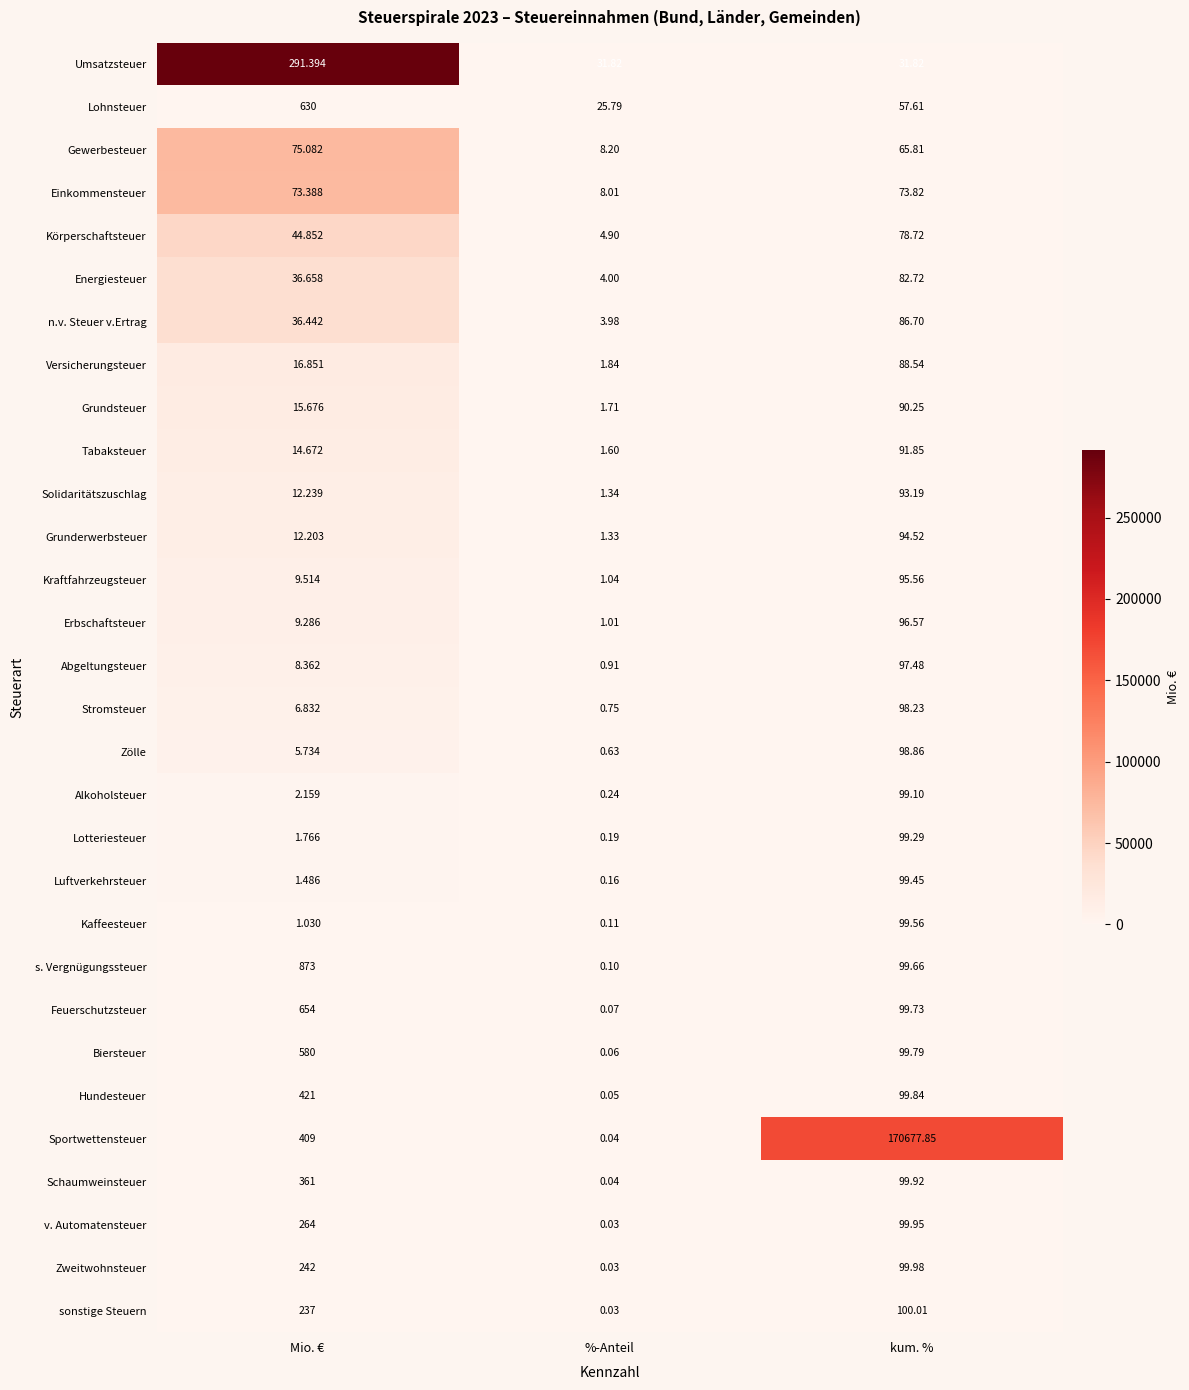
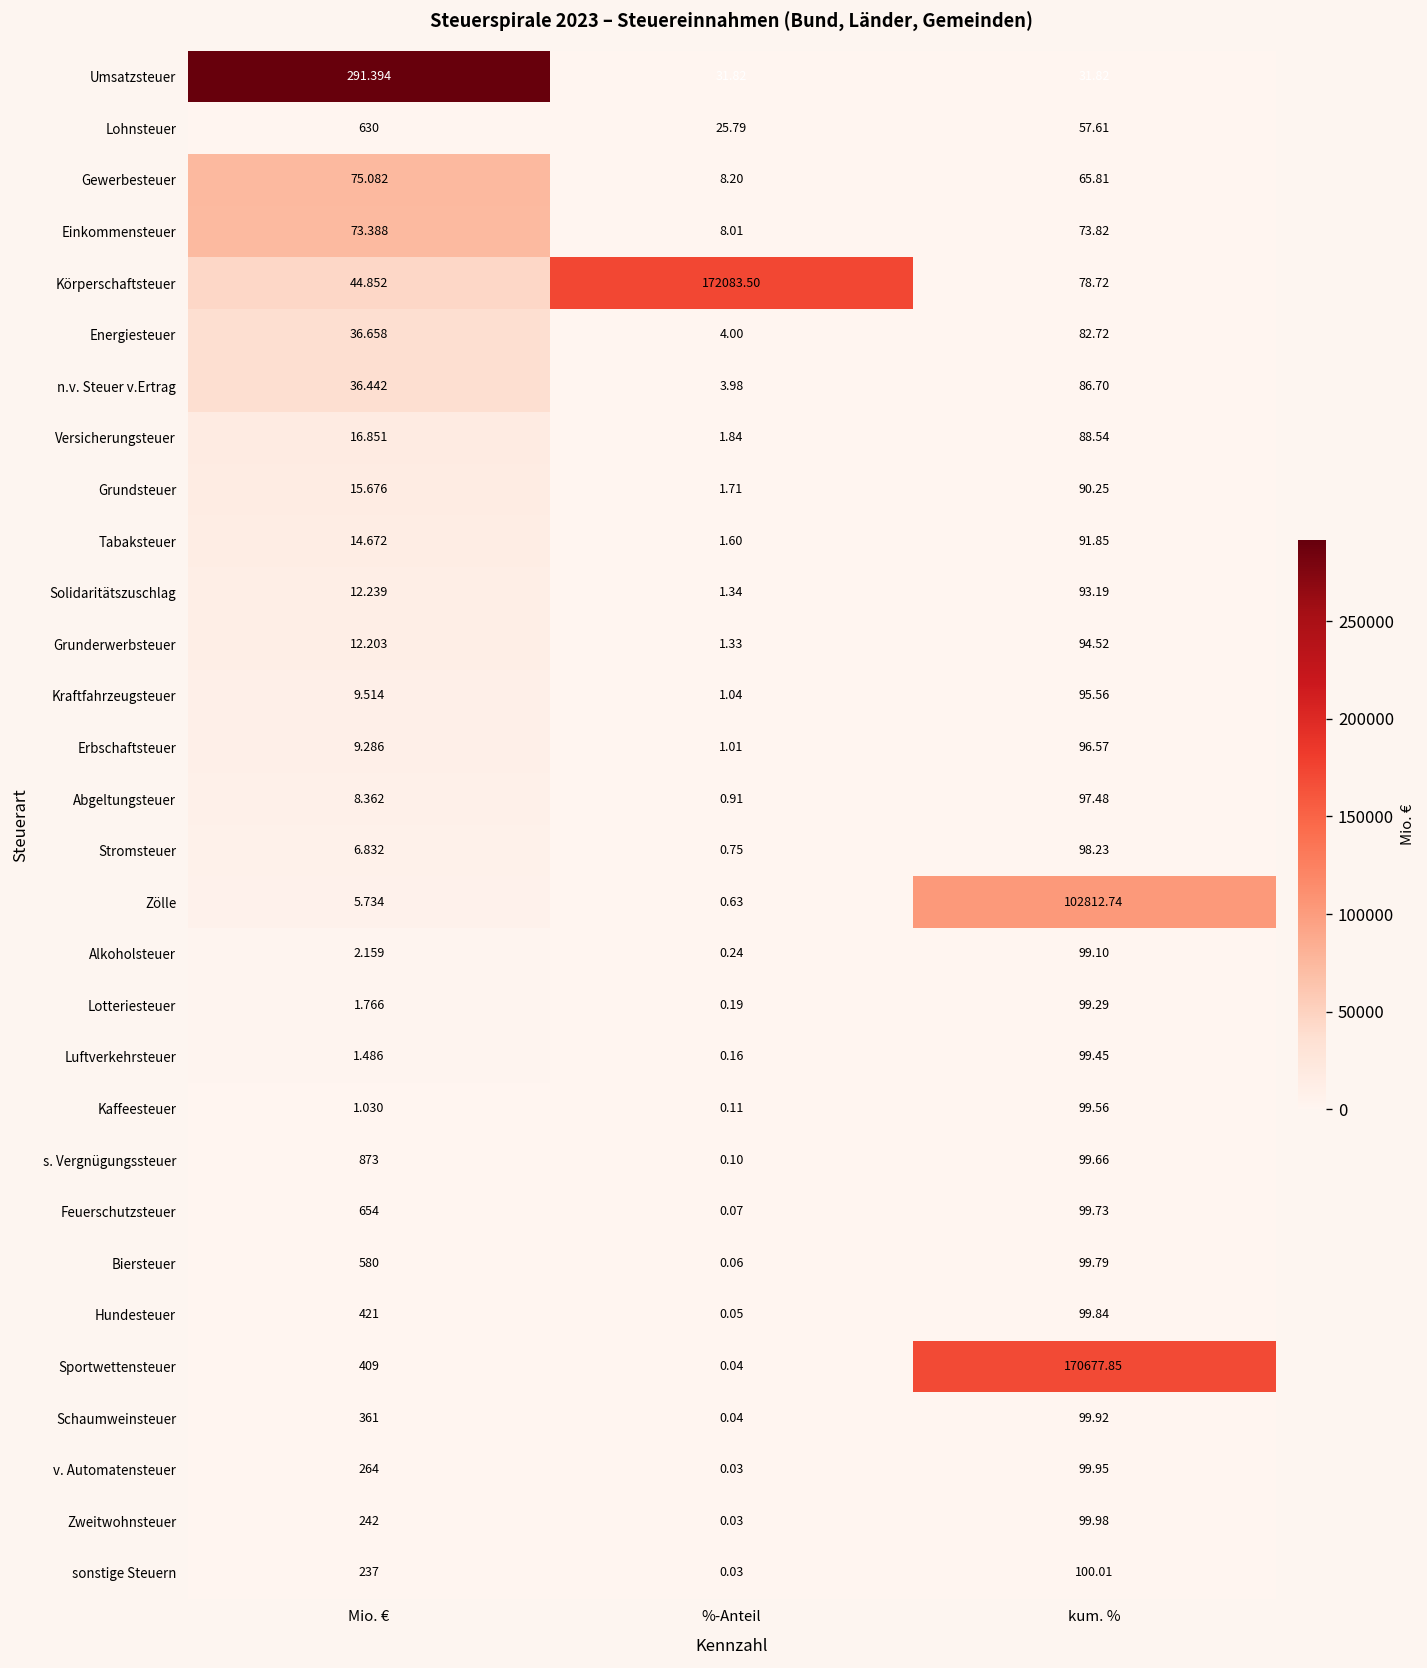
  {
    "Umsatzsteuer": {
      "Mio. €": 291.394
    },
    "Lohnsteuer": {
      "Mio. €": 630,
      "%-Anteil": 25.79,
      "kum. %": 57.61
    },
    "Gewerbesteuer": {
      "Mio. €": 75.082,
      "%-Anteil": 8.20,
      "kum. %": 65.81
    },
    "Einkommensteuer": {
      "Mio. €": 73.388,
      "%-Anteil": 8.01,
      "kum. %": 73.82
    },
    "Körperschaftsteuer": {
      "Mio. €": 44.852,
-     "%-Anteil": 4.90,
+     "%-Anteil": 172083.50,
      "kum. %": 78.72
    },
    "Energiesteuer": {
      "Mio. €": 36.658,
      "%-Anteil": 4.00,
      "kum. %": 82.72
    },
    "n.v. Steuer v.Ertrag": {
      "Mio. €": 36.442,
      "%-Anteil": 3.98,
      "kum. %": 86.70
    },
    "Versicherungsteuer": {
      "Mio. €": 16.851,
      "%-Anteil": 1.84,
      "kum. %": 88.54
    },
    "Grundsteuer": {
      "Mio. €": 15.676,
      "%-Anteil": 1.71,
      "kum. %": 90.25
    },
    "Tabaksteuer": {
      "Mio. €": 14.672,
      "%-Anteil": 1.60,
      "kum. %": 91.85
    },
    "Solidaritätszuschlag": {
      "Mio. €": 12.239,
      "%-Anteil": 1.34,
      "kum. %": 93.19
    },
    "Grunderwerbsteuer": {
      "Mio. €": 12.203,
      "%-Anteil": 1.33,
      "kum. %": 94.52
    },
    "Kraftfahrzeugsteuer": {
      "Mio. €": 9.514,
      "%-Anteil": 1.04,
      "kum. %": 95.56
    },
    "Erbschaftsteuer": {
      "Mio. €": 9.286,
      "%-Anteil": 1.01,
      "kum. %": 96.57
    },
    "Abgeltungsteuer": {
      "Mio. €": 8.362,
      "%-Anteil": 0.91,
      "kum. %": 97.48
    },
    "Stromsteuer": {
      "Mio. €": 6.832,
      "%-Anteil": 0.75,
      "kum. %": 98.23
    },
    "Zölle": {
      "Mio. €": 5.734,
      "%-Anteil": 0.63,
-     "kum. %": 98.86
+     "kum. %": 102812.74
    },
    "Alkoholsteuer": {
      "Mio. €": 2.159,
      "%-Anteil": 0.24,
      "kum. %": 99.10
    },
    "Lotteriesteuer": {
      "Mio. €": 1.766,
      "%-Anteil": 0.19,
      "kum. %": 99.29
    },
    "Luftverkehrsteuer": {
      "Mio. €": 1.486,
      "%-Anteil": 0.16,
      "kum. %": 99.45
    },
    "Kaffeesteuer": {
      "Mio. €": 1.030,
      "%-Anteil": 0.11,
      "kum. %": 99.56
    },
    "s. Vergnügungssteuer": {
      "Mio. €": 873,
      "%-Anteil": 0.10,
      "kum. %": 99.66
    },
    "Feuerschutzsteuer": {
      "Mio. €": 654,
      "%-Anteil": 0.07,
      "kum. %": 99.73
    },
    "Biersteuer": {
      "Mio. €": 580,
      "%-Anteil": 0.06,
      "kum. %": 99.79
    },
    "Hundesteuer": {
      "Mio. €": 421,
      "%-Anteil": 0.05,
      "kum. %": 99.84
    },
    "Sportwettensteuer": {
      "Mio. €": 409,
      "%-Anteil": 0.04,
      "kum. %": 170677.85
    },
    "Schaumweinsteuer": {
      "Mio. €": 361,
      "%-Anteil": 0.04,
      "kum. %": 99.92
    },
    "v. Automatensteuer": {
      "Mio. €": 264,
      "%-Anteil": 0.03,
      "kum. %": 99.95
    },
    "Zweitwohnsteuer": {
      "Mio. €": 242,
      "%-Anteil": 0.03,
      "kum. %": 99.98
    },
    "sonstige Steuern": {
      "Mio. €": 237,
      "%-Anteil": 0.03,
      "kum. %": 100.01
    }
  }
